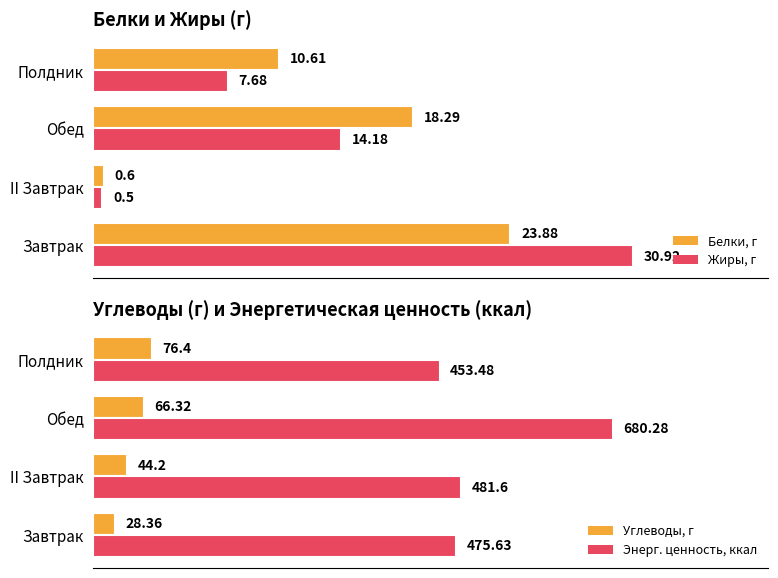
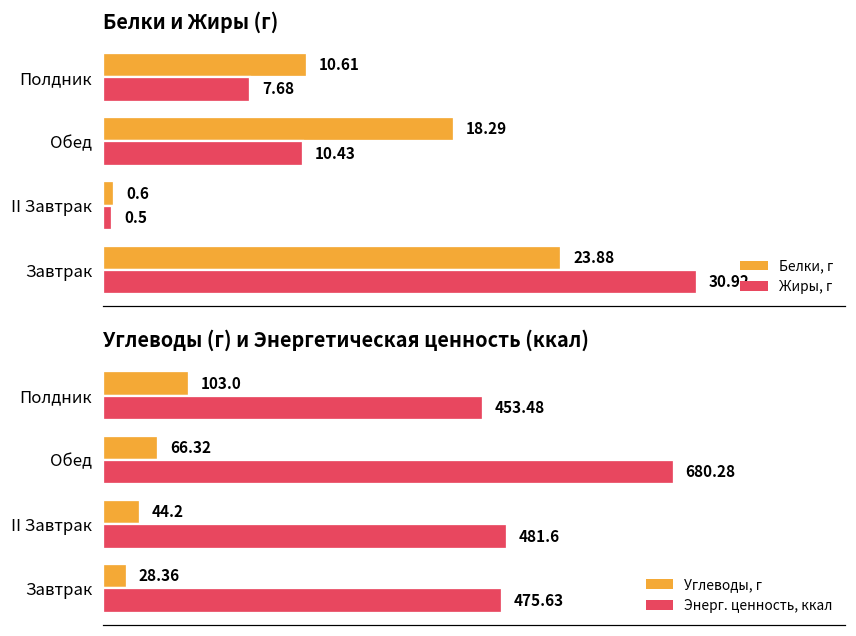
  {
    "Белки и Жиры (г)": {
      "Белки, г": {
        "Полдник": 10.61,
        "Обед": 18.29,
        "II Завтрак": 0.6,
        "Завтрак": 23.88
      },
      "Жиры, г": {
        "Полдник": 7.68,
-       "Обед": 14.18,
+       "Обед": 10.43,
        "II Завтрак": 0.5,
        "Завтрак": 30.92
      }
    },
    "Углеводы (г) и Энергетическая ценность (ккал)": {
      "Углеводы, г": {
-       "Полдник": 76.4,
+       "Полдник": 103.0,
        "Обед": 66.32,
        "II Завтрак": 44.2,
        "Завтрак": 28.36
      },
      "Энерг. ценность, ккал": {
        "Полдник": 453.48,
        "Обед": 680.28,
        "II Завтрак": 481.6,
        "Завтрак": 475.63
      }
    }
  }
